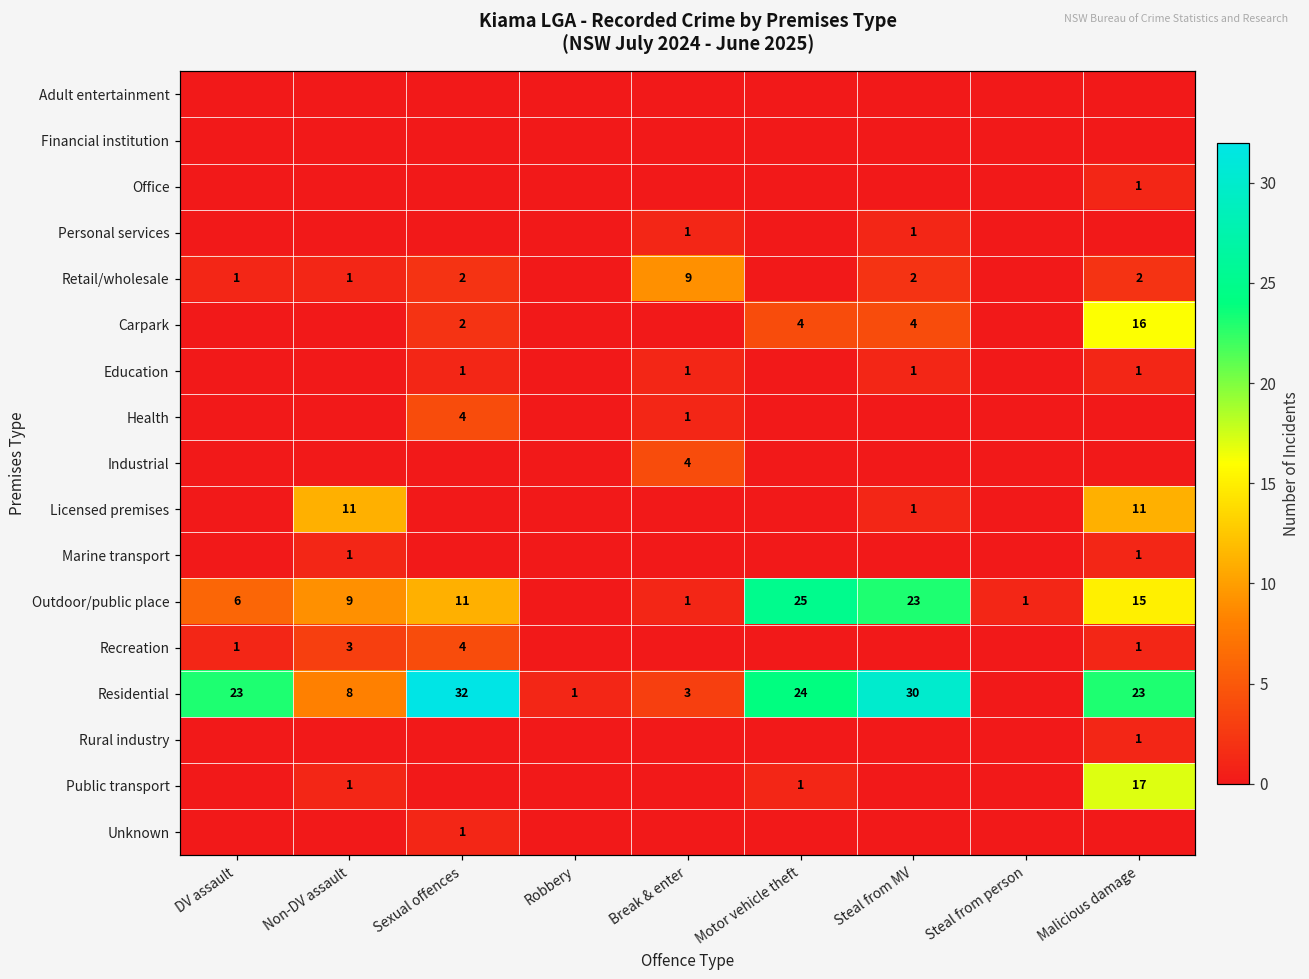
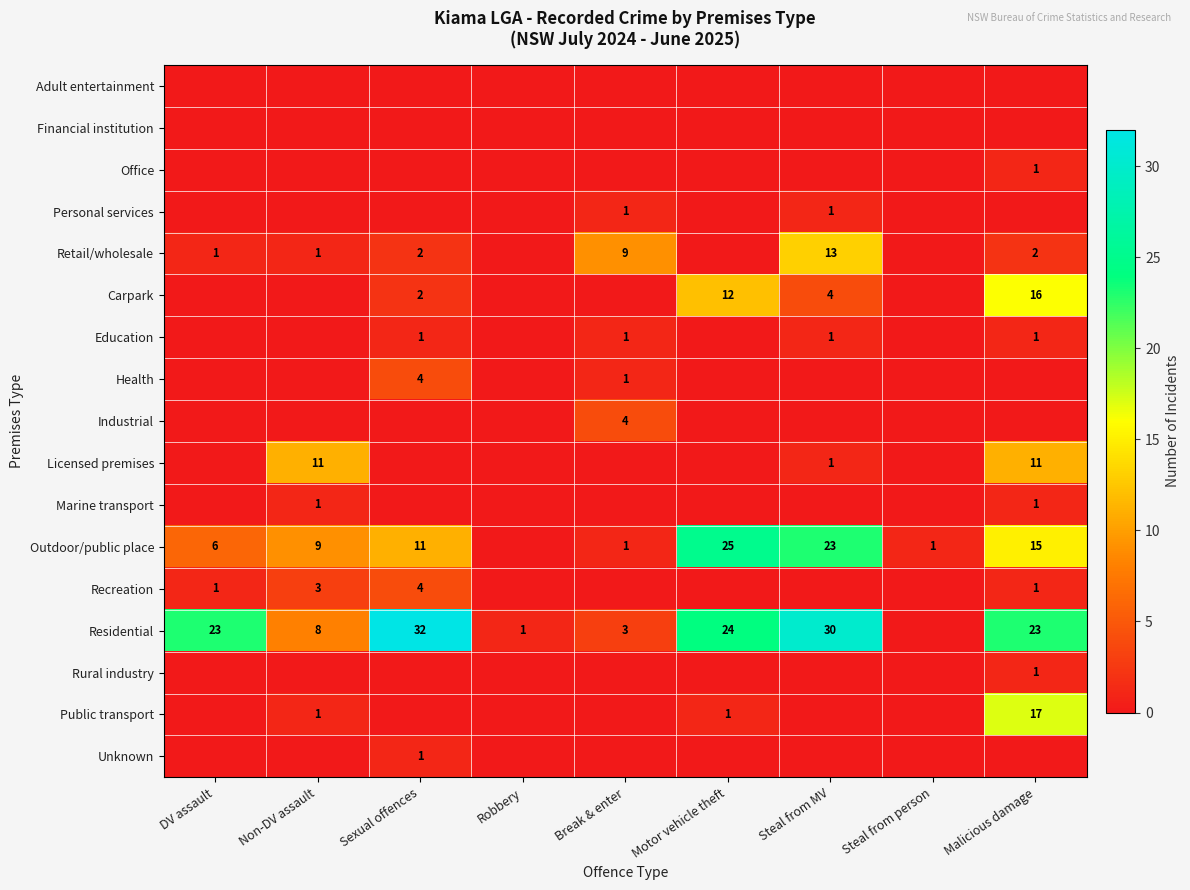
  {
    "Office": {
      "Malicious damage": 1
    },
    "Personal services": {
      "Break & enter": 1,
      "Steal from MV": 1
    },
    "Retail/wholesale": {
      "DV assault": 1,
      "Non-DV assault": 1,
      "Sexual offences": 2,
      "Break & enter": 9,
-     "Steal from MV": 2,
+     "Steal from MV": 13,
      "Malicious damage": 2
    },
    "Carpark": {
      "Sexual offences": 2,
-     "Motor vehicle theft": 4,
+     "Motor vehicle theft": 12,
      "Steal from MV": 4,
      "Malicious damage": 16
    },
    "Education": {
      "Sexual offences": 1,
      "Break & enter": 1,
      "Steal from MV": 1,
      "Malicious damage": 1
    },
    "Health": {
      "Sexual offences": 4,
      "Break & enter": 1
    },
    "Industrial": {
      "Break & enter": 4
    },
    "Licensed premises": {
      "Non-DV assault": 11,
      "Steal from MV": 1,
      "Malicious damage": 11
    },
    "Marine transport": {
      "Non-DV assault": 1,
      "Malicious damage": 1
    },
    "Outdoor/public place": {
      "DV assault": 6,
      "Non-DV assault": 9,
      "Sexual offences": 11,
      "Break & enter": 1,
      "Motor vehicle theft": 25,
      "Steal from MV": 23,
      "Steal from person": 1,
      "Malicious damage": 15
    },
    "Recreation": {
      "DV assault": 1,
      "Non-DV assault": 3,
      "Sexual offences": 4,
      "Malicious damage": 1
    },
    "Residential": {
      "DV assault": 23,
      "Non-DV assault": 8,
      "Sexual offences": 32,
      "Robbery": 1,
      "Break & enter": 3,
      "Motor vehicle theft": 24,
      "Steal from MV": 30,
      "Malicious damage": 23
    },
    "Rural industry": {
      "Malicious damage": 1
    },
    "Public transport": {
      "Non-DV assault": 1,
      "Motor vehicle theft": 1,
      "Malicious damage": 17
    },
    "Unknown": {
      "Sexual offences": 1
    }
  }
